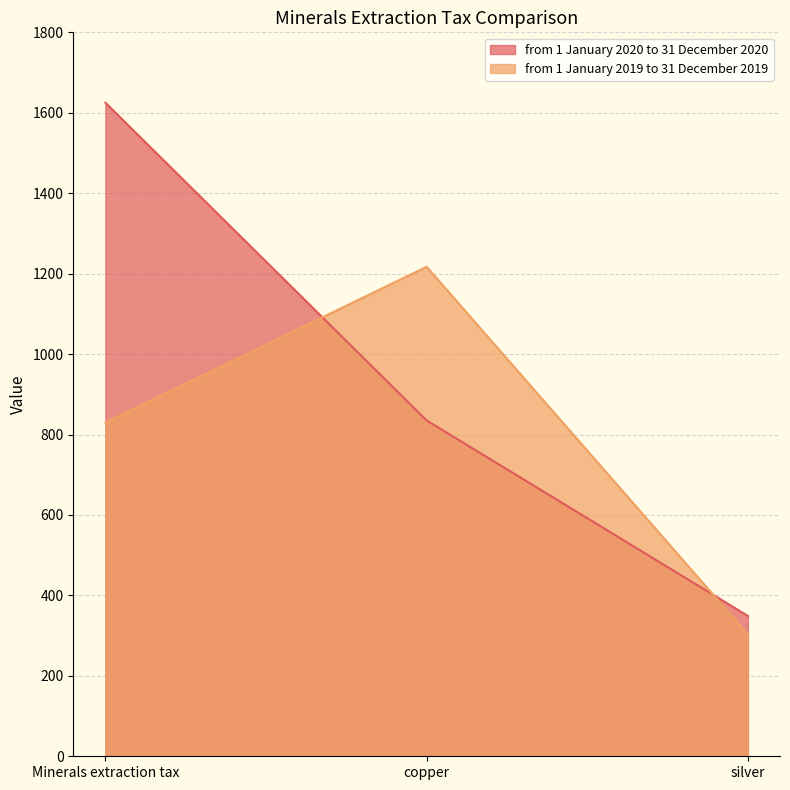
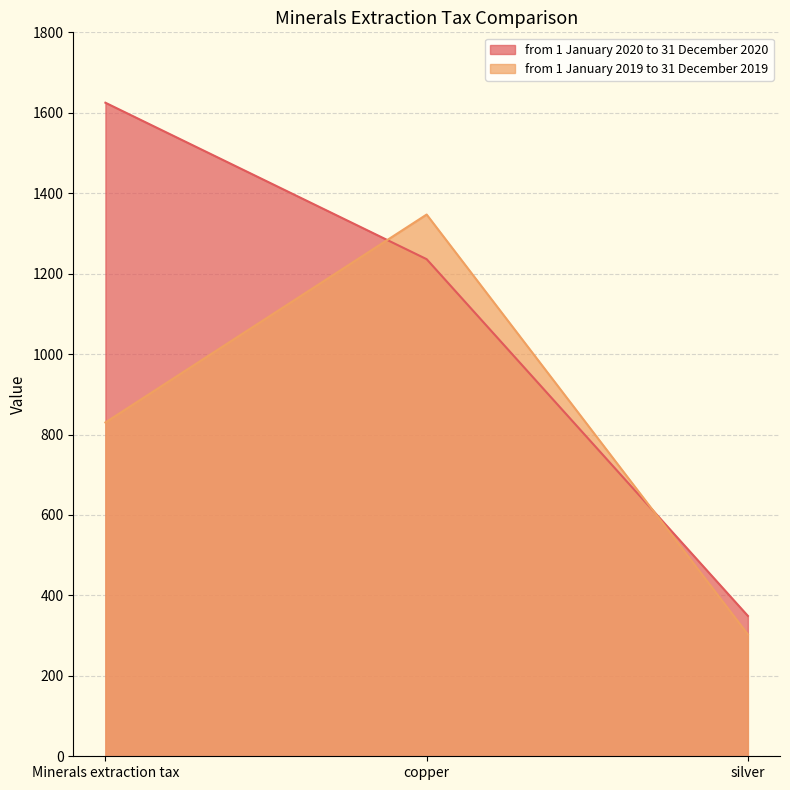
  {
    "from 1 January 2020 to 31 December 2020": {
      "Minerals extraction tax": 1630,
-     "copper": 840,
+     "copper": 1240,
      "silver": 350
    },
    "from 1 January 2019 to 31 December 2019": {
      "Minerals extraction tax": 830,
-     "copper": 1220,
+     "copper": 1350,
      "silver": 300
    }
  }
